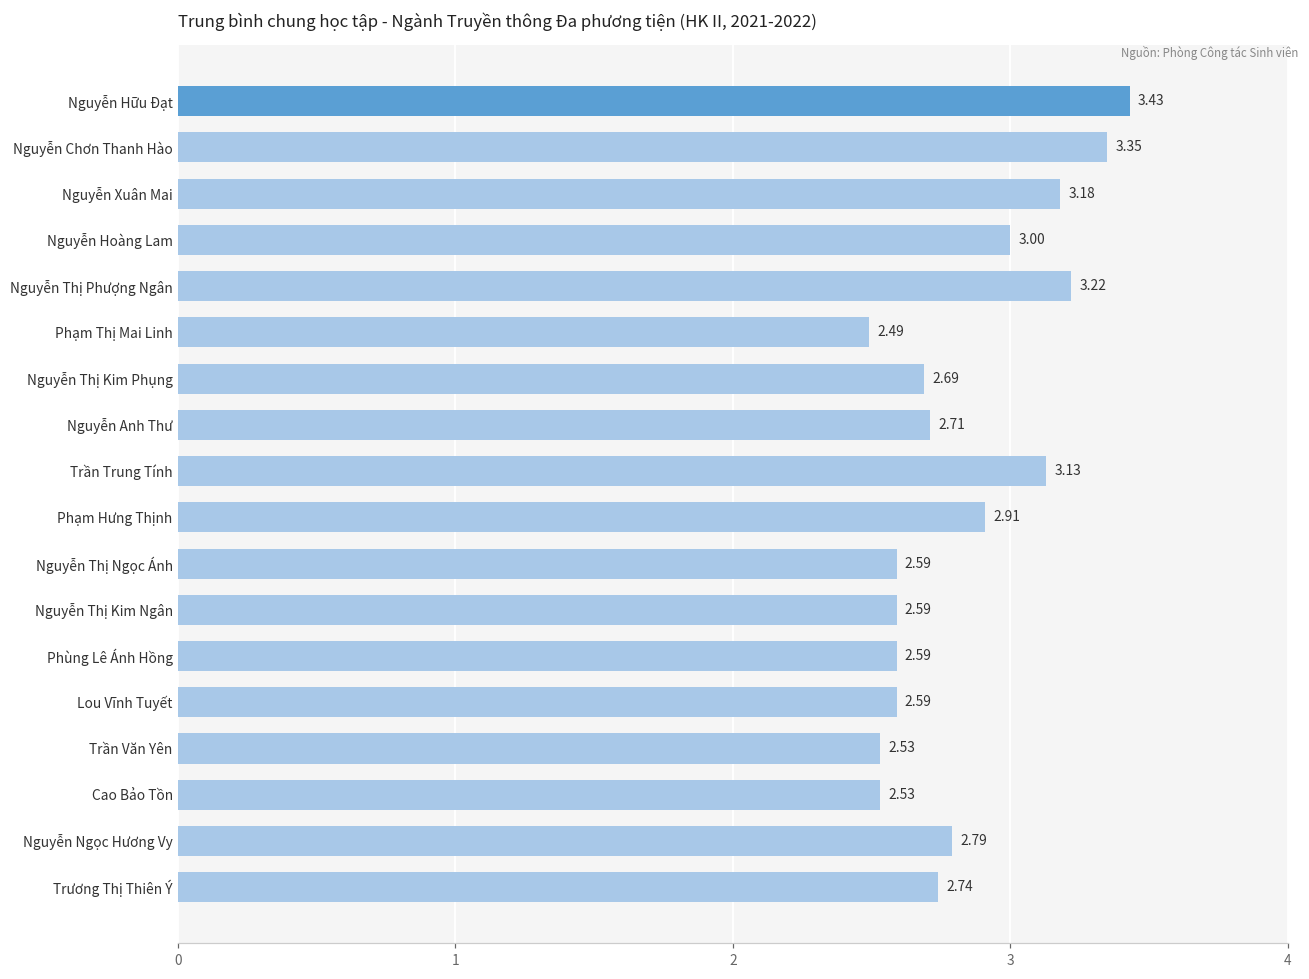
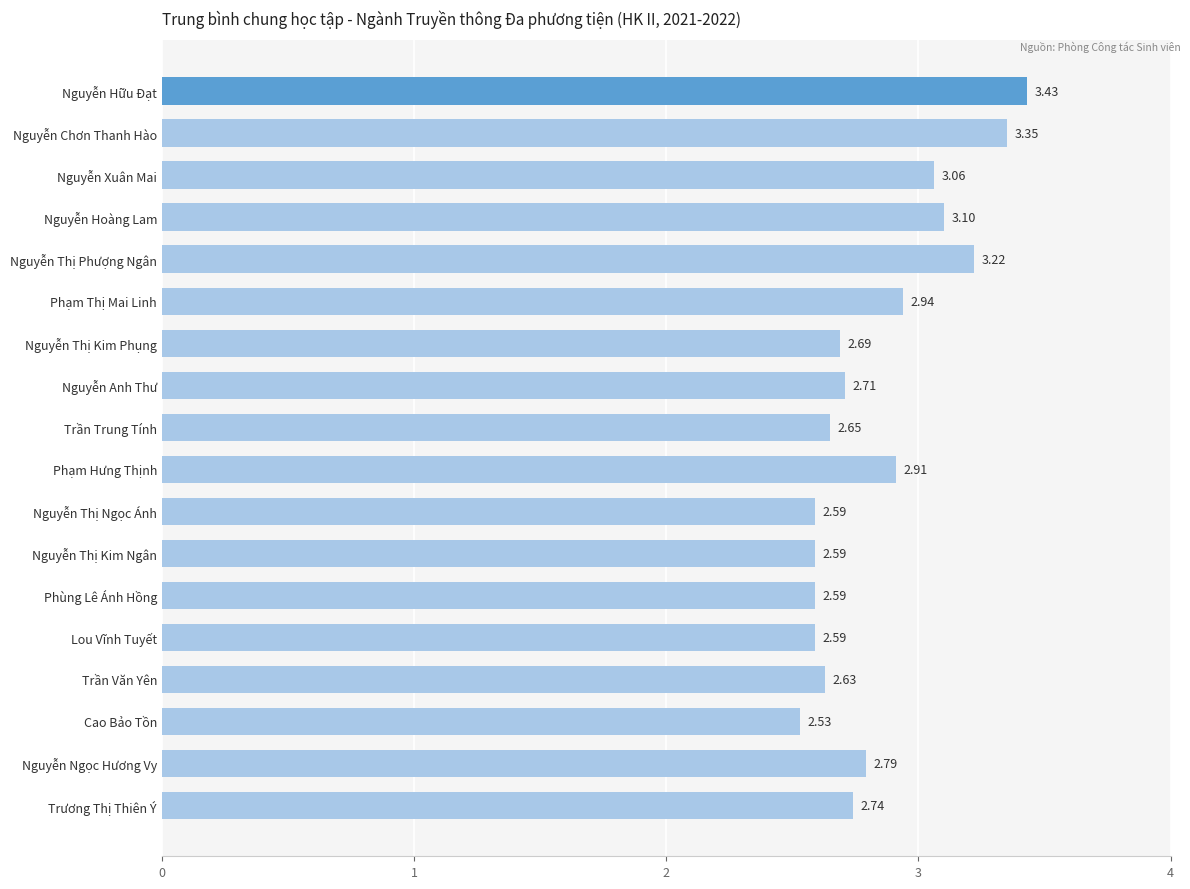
  {
    "Nguyễn Hữu Đạt": 3.43,
    "Nguyễn Chơn Thanh Hào": 3.35,
-   "Nguyễn Xuân Mai": 3.18,
-   "Nguyễn Hoàng Lam": 3.00,
+   "Nguyễn Xuân Mai": 3.06,
+   "Nguyễn Hoàng Lam": 3.10,
    "Nguyễn Thị Phượng Ngân": 3.22,
-   "Phạm Thị Mai Linh": 2.49,
+   "Phạm Thị Mai Linh": 2.94,
    "Nguyễn Thị Kim Phụng": 2.69,
    "Nguyễn Anh Thư": 2.71,
-   "Trần Trung Tính": 3.13,
+   "Trần Trung Tính": 2.65,
    "Phạm Hưng Thịnh": 2.91,
    "Nguyễn Thị Ngọc Ánh": 2.59,
    "Nguyễn Thị Kim Ngân": 2.59,
    "Phùng Lê Ánh Hồng": 2.59,
    "Lou Vĩnh Tuyết": 2.59,
-   "Trần Văn Yên": 2.53,
+   "Trần Văn Yên": 2.63,
    "Cao Bảo Tồn": 2.53,
    "Nguyễn Ngọc Hương Vy": 2.79,
    "Trương Thị Thiên Ý": 2.74
  }
